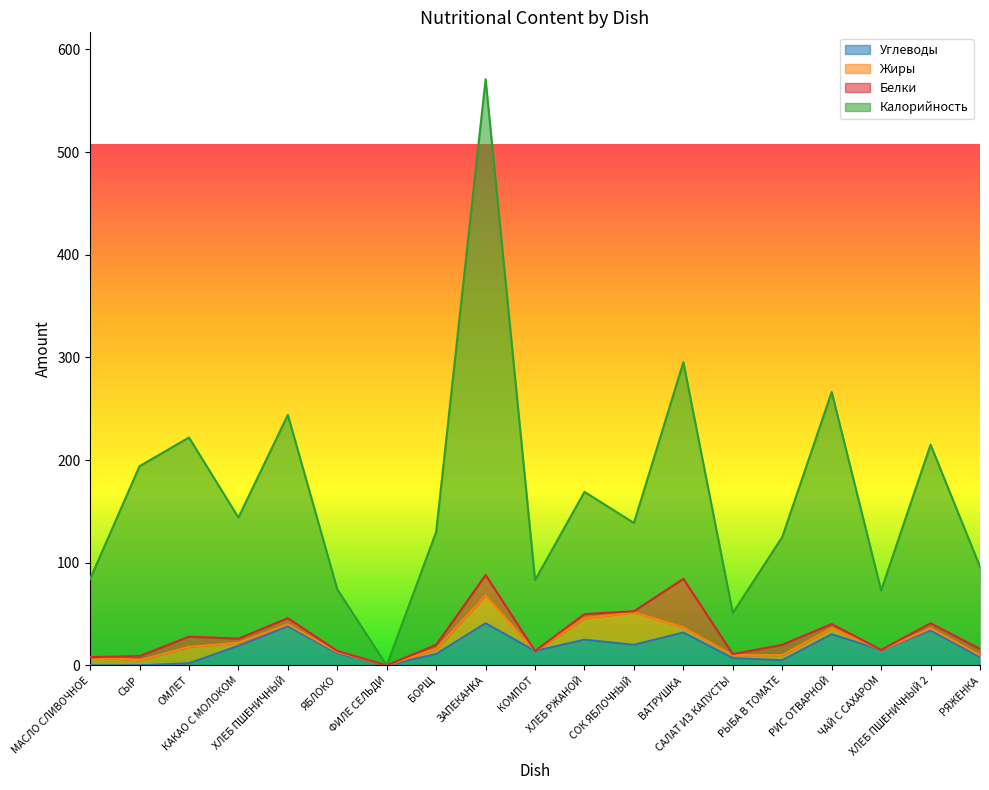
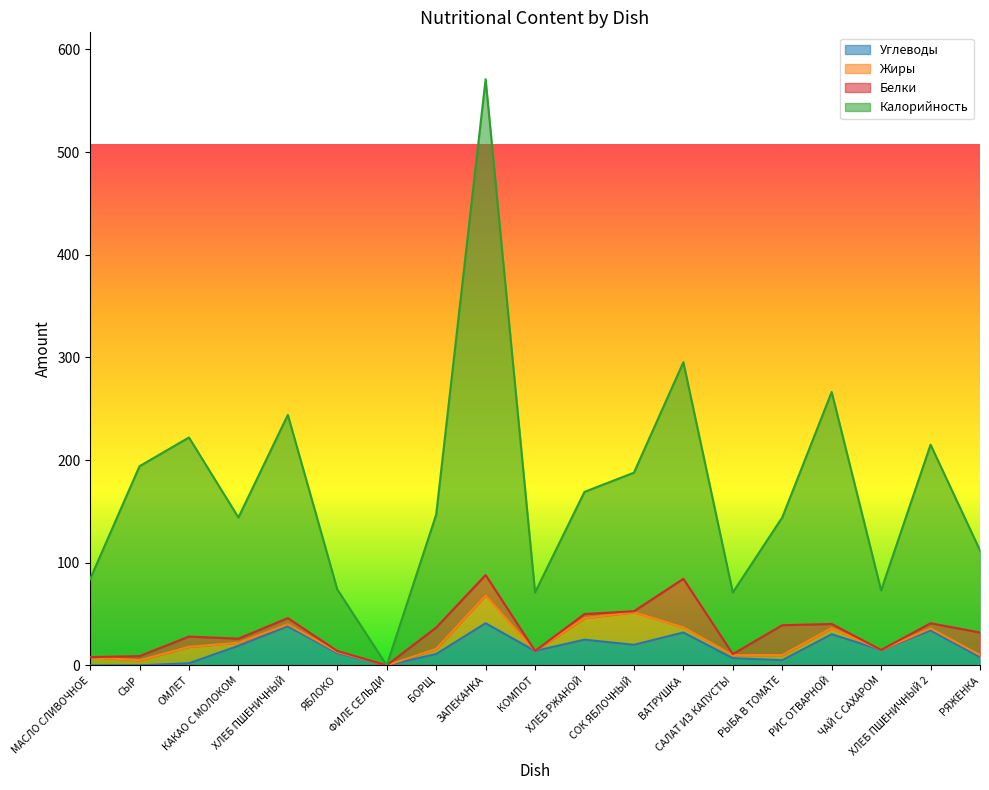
  {
    "Углеводы": {
      "МАСЛО СЛИВОЧНОЕ": 0,
      "СЫР": 0,
      "ОМЛЕТ": 2,
      "КАКАО С МОЛОКОМ": 19,
      "БОРЩ": 11,
      "ЗАПЕКАНКА": 41,
      "ХЛЕБ РЖАНОЙ": 25,
      "СОК ЯБЛОЧНЫЙ": 20,
      "ВАТРУШКА": 32,
      "САЛАТ ИЗ КАПУСТЫ": 7,
      "РЫБА В ТОМАТЕ": 5,
      "РИС ОТВАРНОЙ": 30
    },
    "Жиры": {
      "СЫР": 5,
      "ОМЛЕТ": 16,
      "КАКАО С МОЛОКОМ": 3,
      "БОРЩ": 5,
      "ЗАПЕКАНКА": 27,
      "ХЛЕБ РЖАНОЙ": 21,
      "ВАТРУШКА": 5,
      "РЫБА В ТОМАТЕ": 5,
      "РИС ОТВАРНОЙ": 6
    },
    "Белки": {
      "СЫР": 4,
      "ОМЛЕТ": 10,
      "КАКАО С МОЛОКОМ": 4,
      "ХЛЕБ ПШЕНИЧНЫЙ": 6,
-     "БОРЩ": 4,
+     "БОРЩ": 21,
      "ЗАПЕКАНКА": 20,
      "ХЛЕБ РЖАНОЙ": 4,
      "ВАТРУШКА": 47,
-     "РЫБА В ТОМАТЕ": 10,
+     "РЫБА В ТОМАТЕ": 29,
      "РИС ОТВАРНОЙ": 4,
      "ХЛЕБ ПШЕНИЧНЫЙ 2": 5,
-     "РЯЖЕНКА": 6
+     "РЯЖЕНКА": 22
    },
    "Калорийность": {
      "МАСЛО СЛИВОЧНОЕ": 76,
      "СЫР": 185,
      "ОМЛЕТ": 194,
      "КАКАО С МОЛОКОМ": 118,
      "ХЛЕБ ПШЕНИЧНЫЙ": 198,
      "ЯБЛОКО": 60,
      "БОРЩ": 110,
      "ЗАПЕКАНКА": 483,
-     "КОМПОТ": 69,
+     "КОМПОТ": 57,
      "ХЛЕБ РЖАНОЙ": 119,
-     "СОК ЯБЛОЧНЫЙ": 86,
+     "СОК ЯБЛОЧНЫЙ": 135,
      "ВАТРУШКА": 211,
-     "САЛАТ ИЗ КАПУСТЫ": 40,
+     "САЛАТ ИЗ КАПУСТЫ": 60,
      "РЫБА В ТОМАТЕ": 105,
      "РИС ОТВАРНОЙ": 226,
      "ЧАЙ С САХАРОМ": 58,
      "ХЛЕБ ПШЕНИЧНЫЙ 2": 174,
      "РЯЖЕНКА": 80
    }
  }
